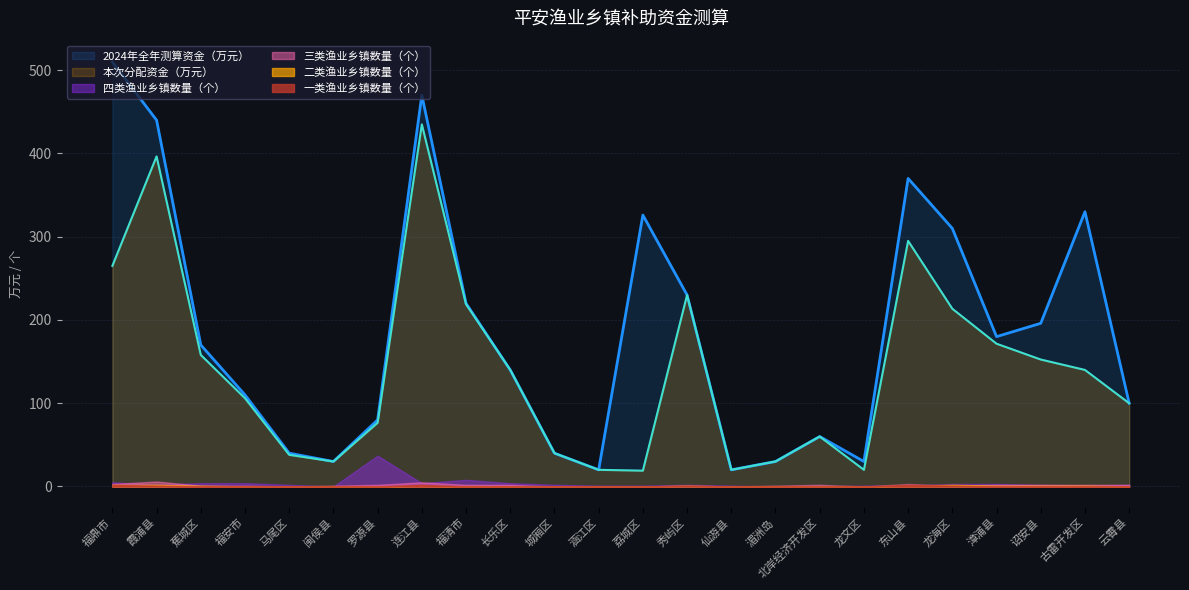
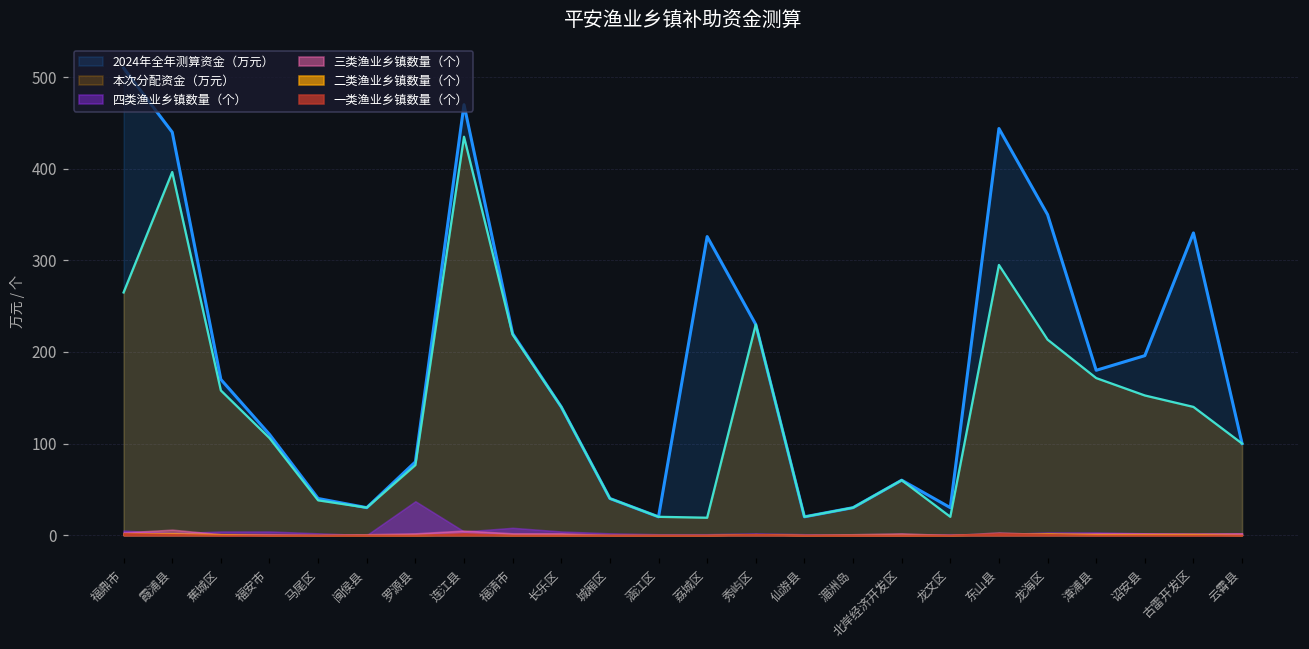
  {
    "2024年全年测算资金（万元）": {
      "霞浦县": 440,
      "蕉城区": 170,
      "福安市": 110,
      "罗源县": 80,
      "荔城区": 330,
      "龙文区": 30,
-     "东山县": 370,
-     "龙海区": 310,
+     "东山县": 440,
+     "龙海区": 350,
      "漳浦县": 180,
      "诏安县": 200,
      "古雷开发区": 330
    },
    "四类渔业乡镇数量（个）": {
      "罗源县": 40,
      "福清市": 10
    },
    "三类渔业乡镇数量（个）": {
      "霞浦县": 10
    }
  }
